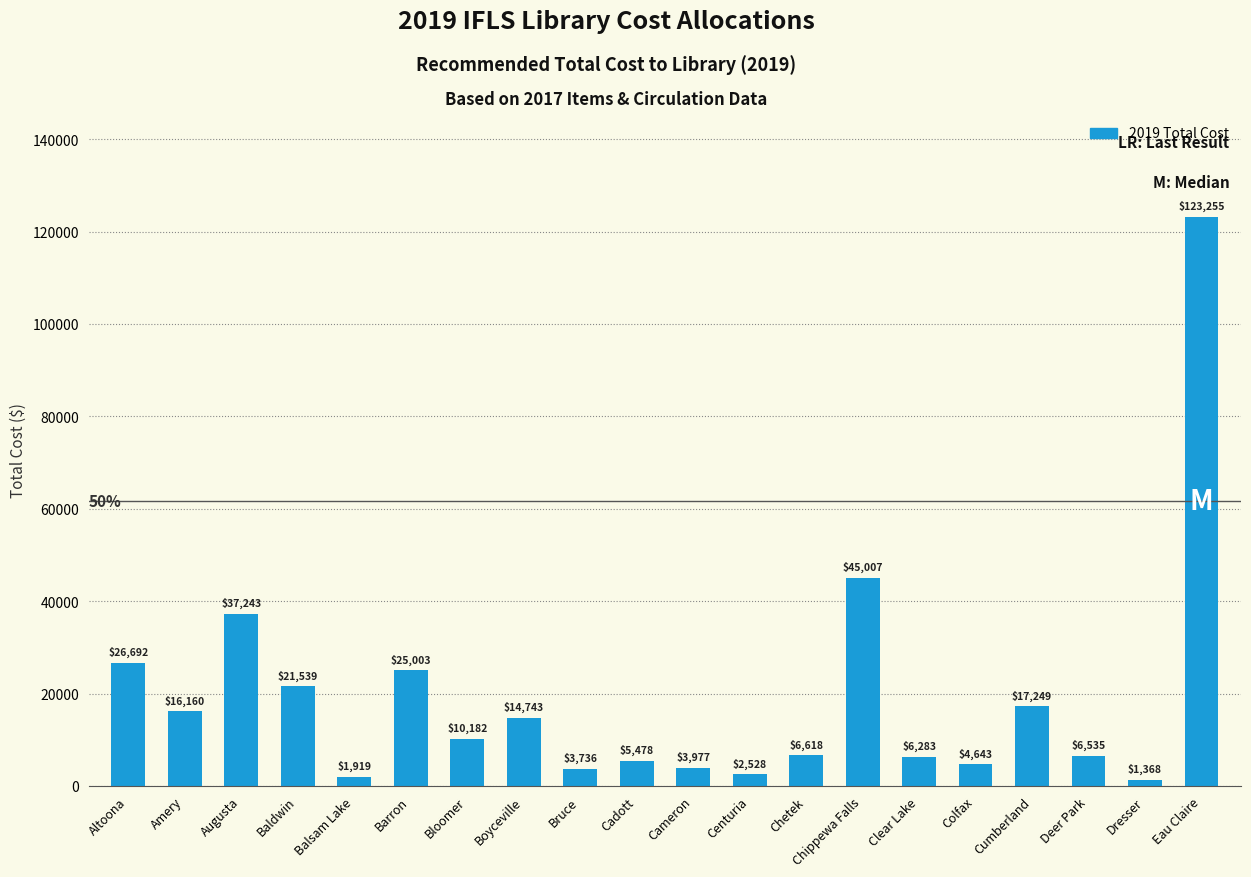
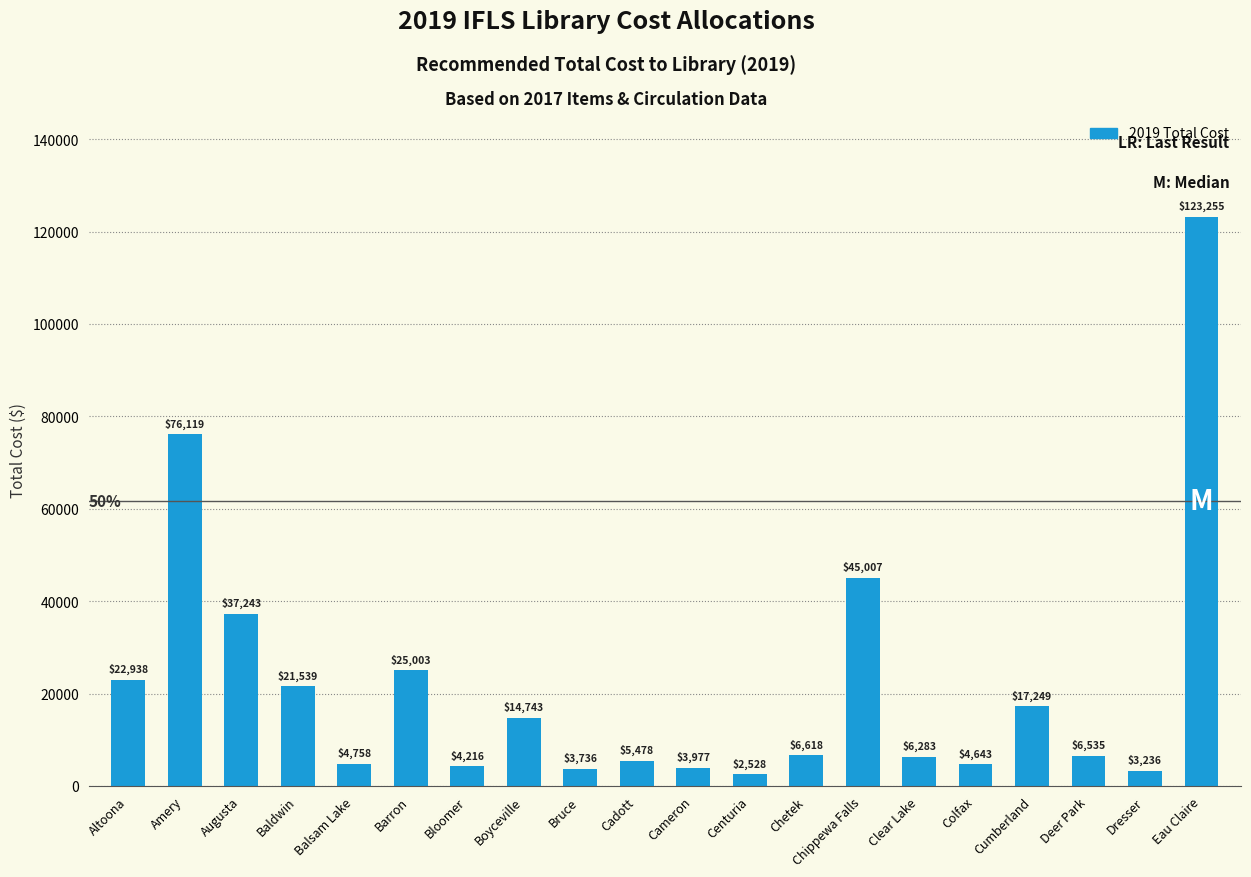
  {
-   "Altoona": "$26,692",
-   "Amery": "$16,160",
+   "Altoona": "$22,938",
+   "Amery": "$76,119",
    "Augusta": "$37,243",
    "Baldwin": "$21,539",
-   "Balsam Lake": "$1,919",
+   "Balsam Lake": "$4,758",
    "Barron": "$25,003",
-   "Bloomer": "$10,182",
+   "Bloomer": "$4,216",
    "Boyceville": "$14,743",
    "Bruce": "$3,736",
    "Cadott": "$5,478",
    "Cameron": "$3,977",
    "Centuria": "$2,528",
    "Chetek": "$6,618",
    "Chippewa Falls": "$45,007",
    "Clear Lake": "$6,283",
    "Colfax": "$4,643",
    "Cumberland": "$17,249",
    "Deer Park": "$6,535",
-   "Dresser": "$1,368",
+   "Dresser": "$3,236",
    "Eau Claire": "$123,255"
  }
